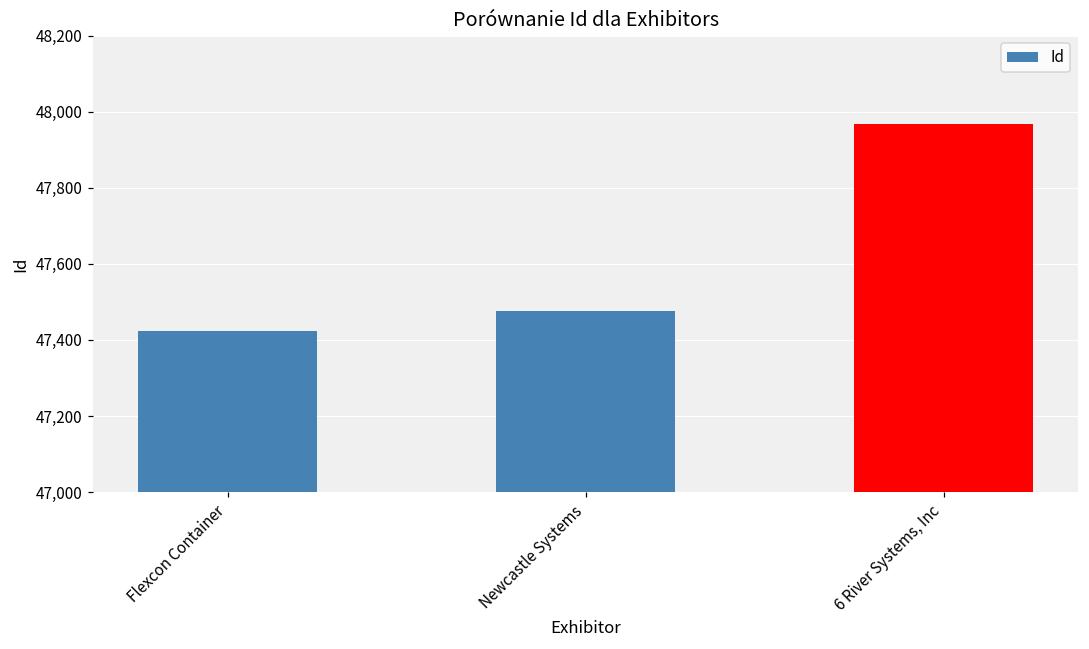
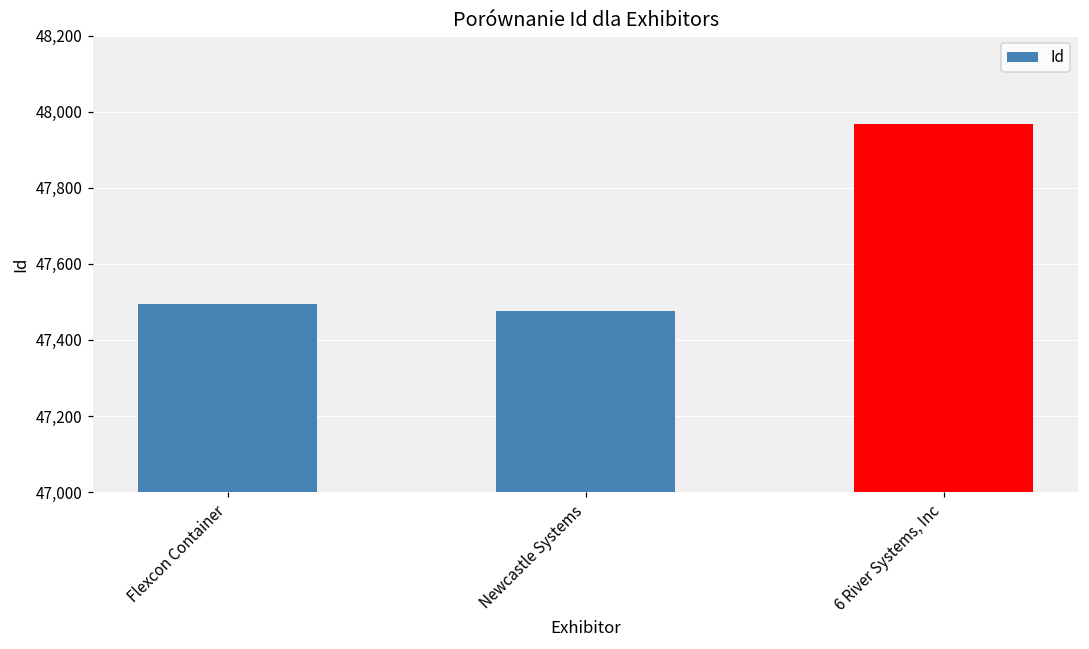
  {
-   "Flexcon Container": "47,420",
+   "Flexcon Container": "47,490",
    "Newcastle Systems": "47,480",
    "6 River Systems, Inc": "47,970"
  }
